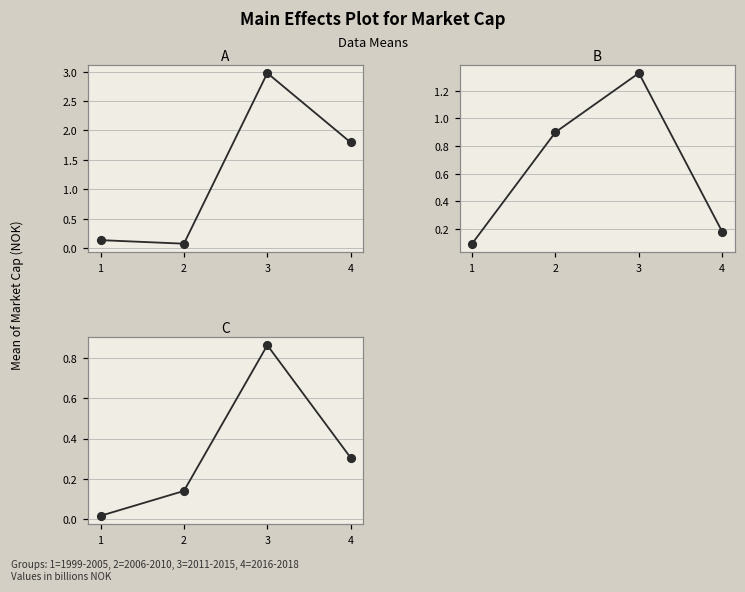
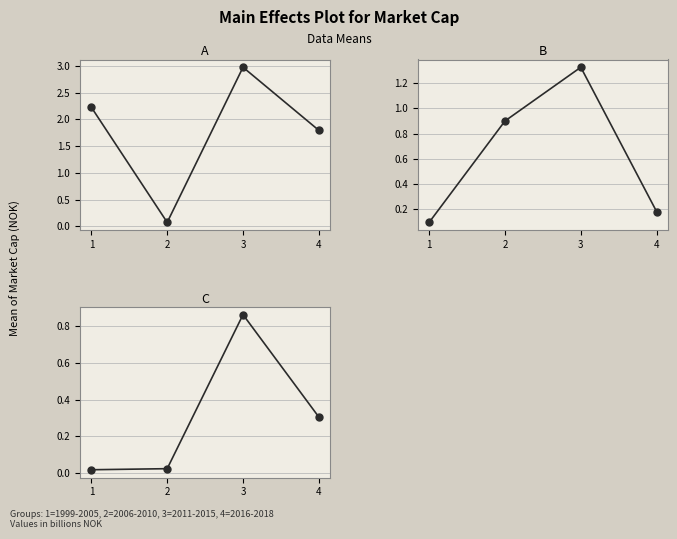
  {
    "A": {
-     "1": 0.1,
+     "1": 2.2,
      "2": 0.1,
      "3": 3.0,
      "4": 1.8
    },
    "B": {
      "1": 0.09,
      "2": 0.90,
      "3": 1.33,
      "4": 0.18
    },
    "C": {
      "1": 0.02,
-     "2": 0.14,
+     "2": 0.02,
      "3": 0.86,
      "4": 0.30
    }
  }
